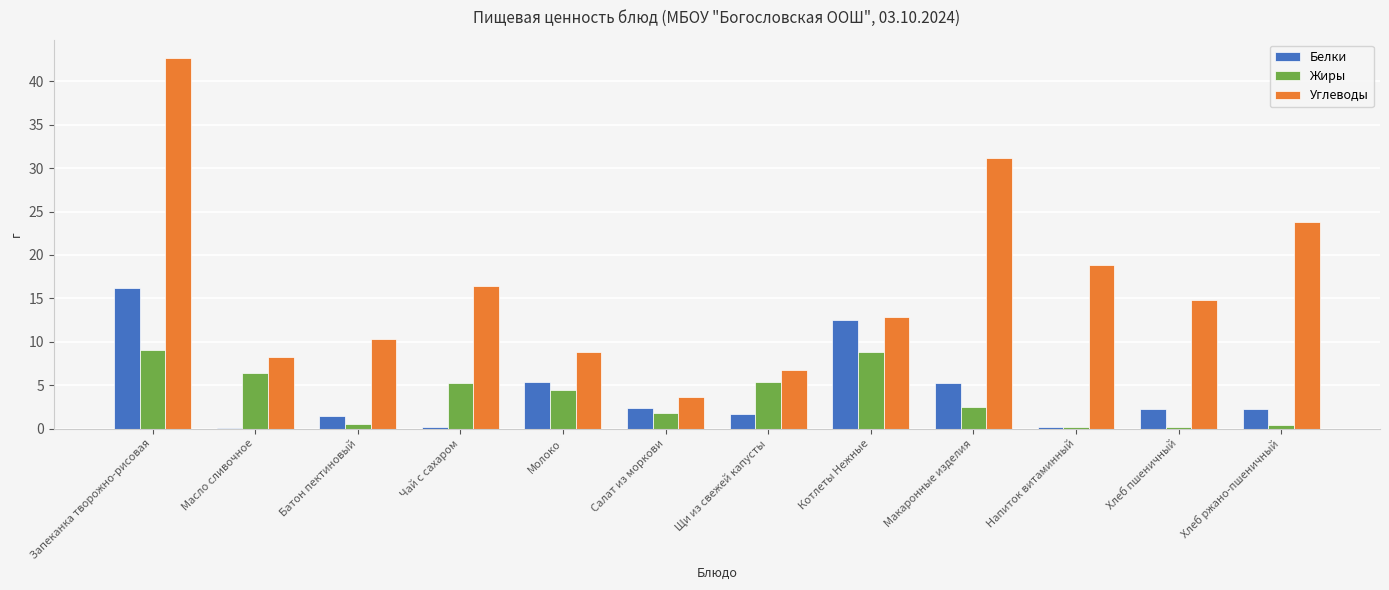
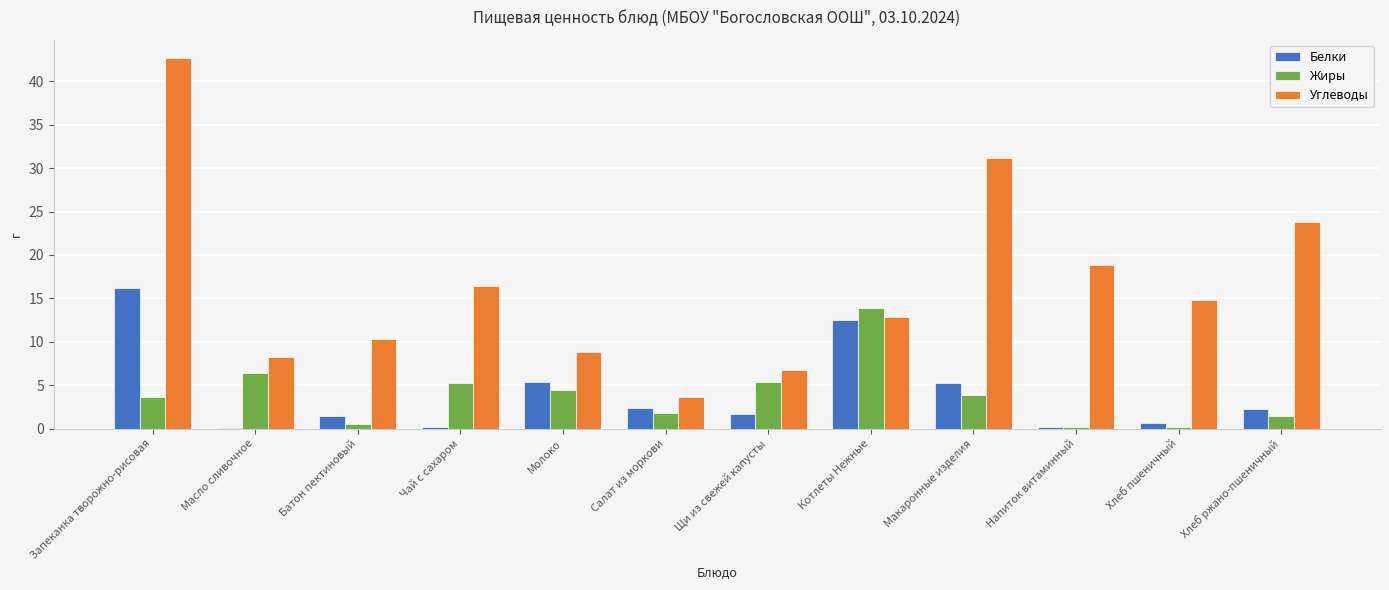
  {
    "Белки": {
      "Запеканка творожно-рисовая": 16,
      "Батон пектиновый": 2,
      "Молоко": 5,
      "Салат из моркови": 2,
      "Щи из свежей капусты": 2,
      "Котлеты Нежные": 12,
      "Макаронные изделия": 5,
-     "Хлеб пшеничный": 2,
+     "Хлеб пшеничный": 1,
      "Хлеб ржано-пшеничный": 2
    },
    "Жиры": {
-     "Запеканка творожно-рисовая": 9,
+     "Запеканка творожно-рисовая": 4,
      "Масло сливочное": 6,
      "Батон пектиновый": 1,
      "Чай с сахаром": 5,
      "Молоко": 4,
      "Салат из моркови": 2,
      "Щи из свежей капусты": 5,
-     "Котлеты Нежные": 9,
-     "Макаронные изделия": 2,
-     "Хлеб ржано-пшеничный": 0
+     "Котлеты Нежные": 14,
+     "Макаронные изделия": 4,
+     "Хлеб ржано-пшеничный": 1
    },
    "Углеводы": {
      "Запеканка творожно-рисовая": 43,
      "Масло сливочное": 8,
      "Батон пектиновый": 10,
      "Чай с сахаром": 16,
      "Молоко": 9,
      "Салат из моркови": 4,
      "Щи из свежей капусты": 7,
      "Котлеты Нежные": 13,
      "Макаронные изделия": 31,
      "Напиток витаминный": 19,
      "Хлеб пшеничный": 15,
      "Хлеб ржано-пшеничный": 24
    }
  }
